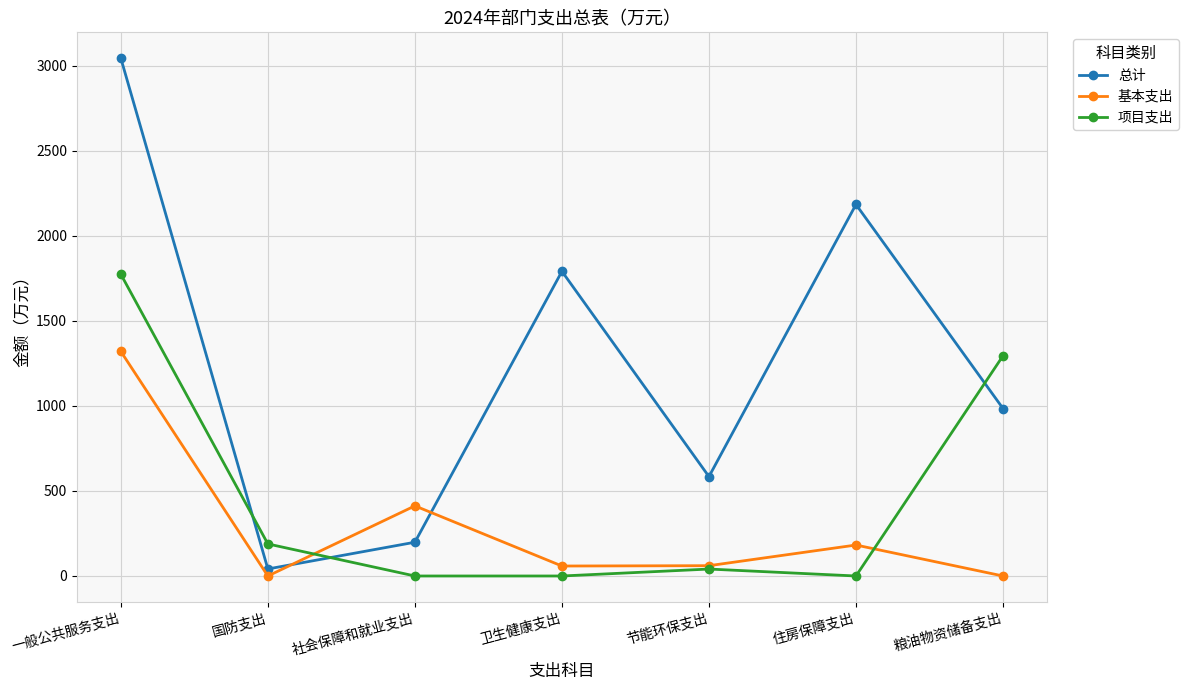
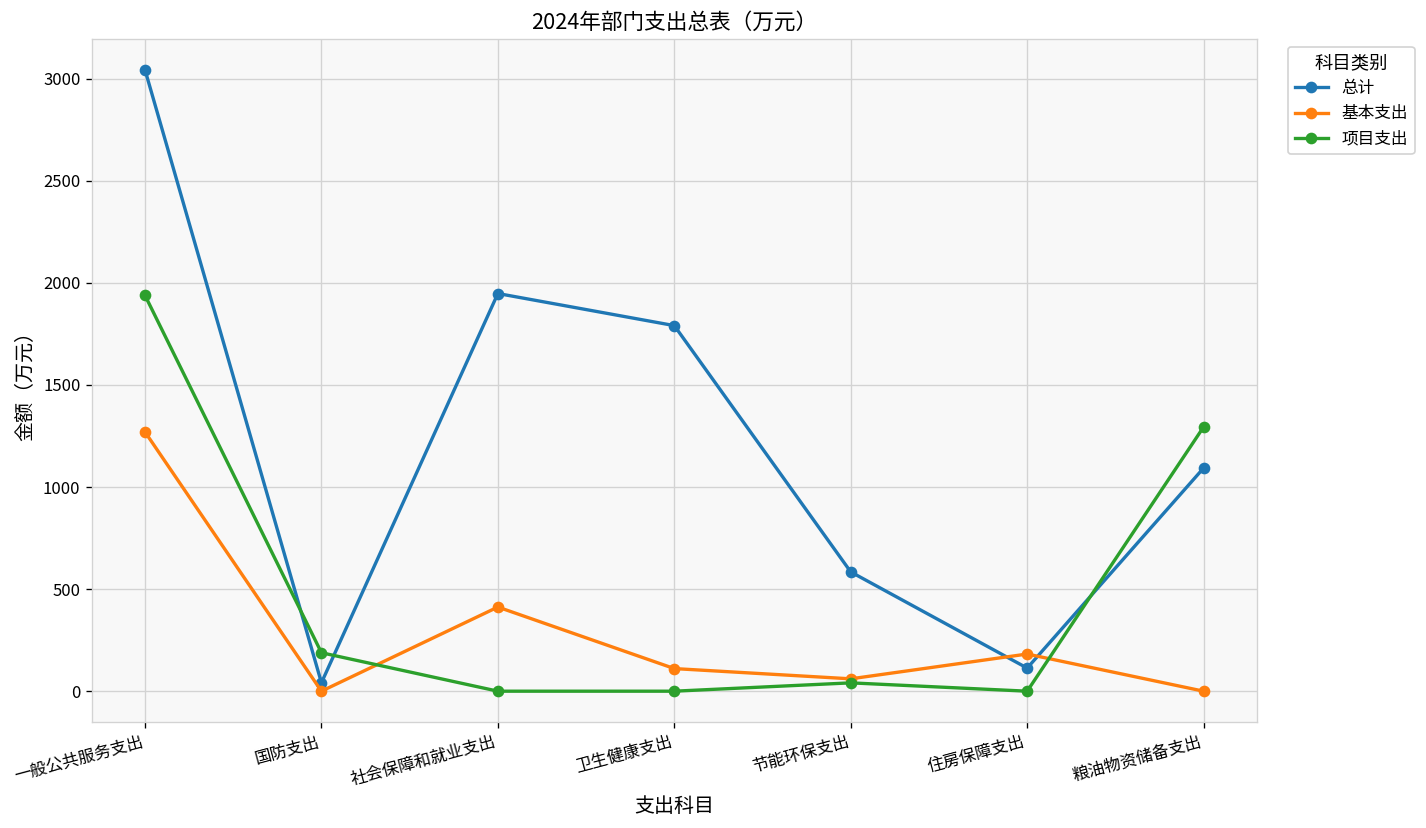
  {
    "总计": {
      "一般公共服务支出": 3040,
      "国防支出": 40,
-     "社会保障和就业支出": 200,
+     "社会保障和就业支出": 1950,
      "卫生健康支出": 1790,
      "节能环保支出": 580,
-     "住房保障支出": 2180,
-     "粮油物资储备支出": 980
+     "住房保障支出": 110,
+     "粮油物资储备支出": 1090
    },
    "基本支出": {
-     "一般公共服务支出": 1320,
+     "一般公共服务支出": 1270,
      "国防支出": 0,
      "社会保障和就业支出": 410,
-     "卫生健康支出": 60,
+     "卫生健康支出": 110,
      "节能环保支出": 60,
      "住房保障支出": 180,
      "粮油物资储备支出": 0
    },
    "项目支出": {
-     "一般公共服务支出": 1770,
+     "一般公共服务支出": 1940,
      "国防支出": 190,
      "社会保障和就业支出": 0,
      "卫生健康支出": 0,
      "节能环保支出": 40,
      "住房保障支出": 0,
      "粮油物资储备支出": 1290
    }
  }
